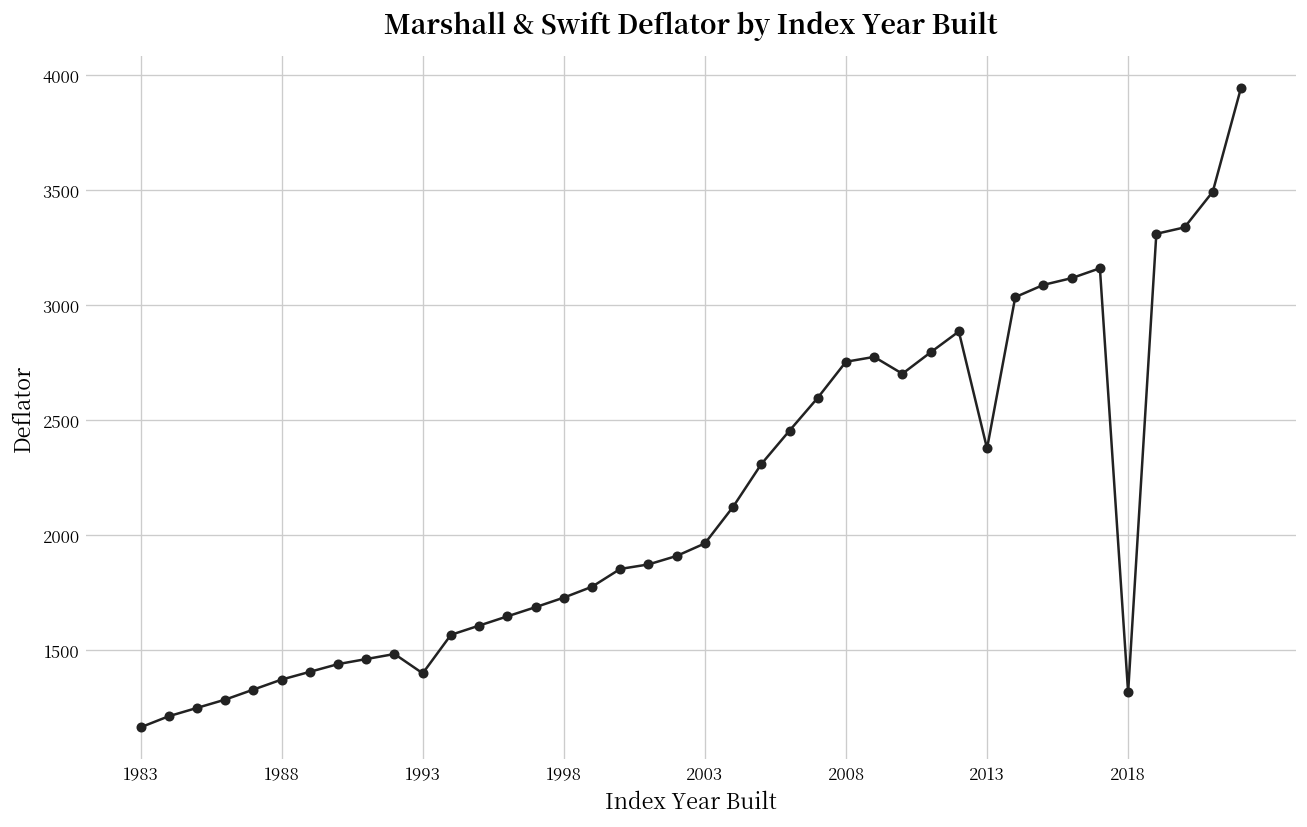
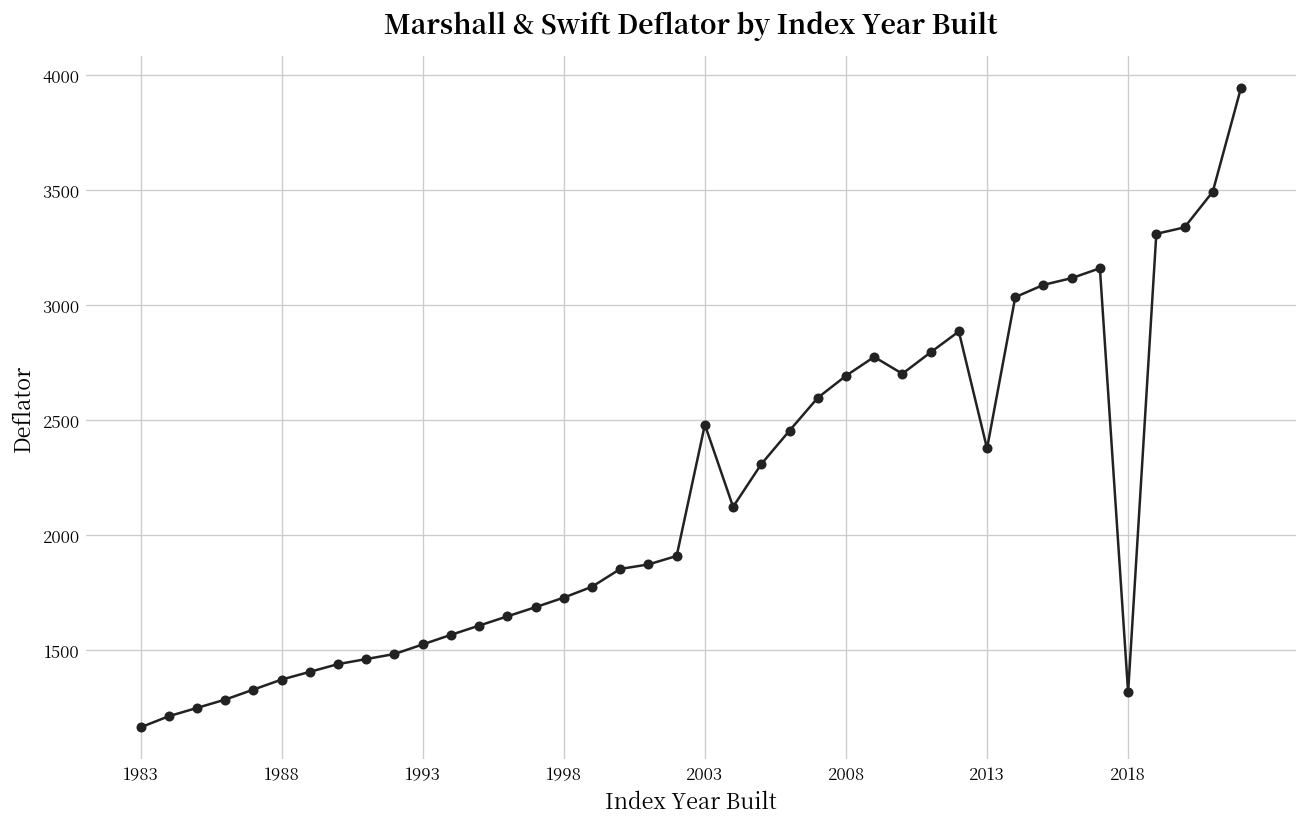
  {
    "1983": 1160,
    "1988": 1370,
-   "1993": 1400,
+   "1993": 1520,
    "1998": 1730,
-   "2003": 1960,
-   "2008": 2750,
+   "2003": 2480,
+   "2008": 2690,
    "2013": 2380,
    "2018": 1320
  }
